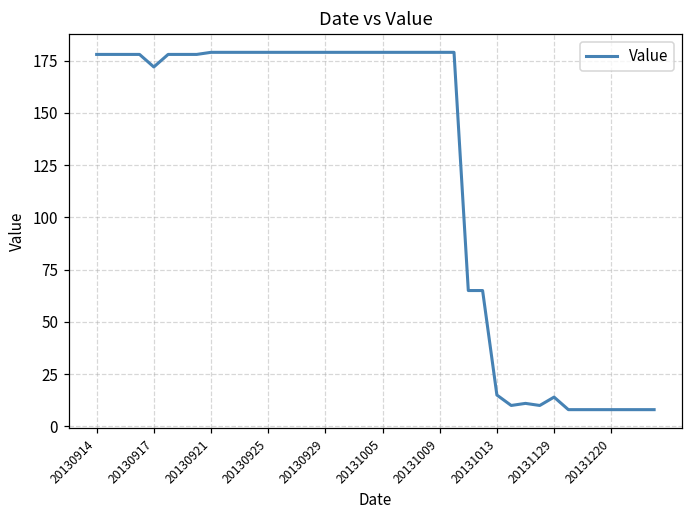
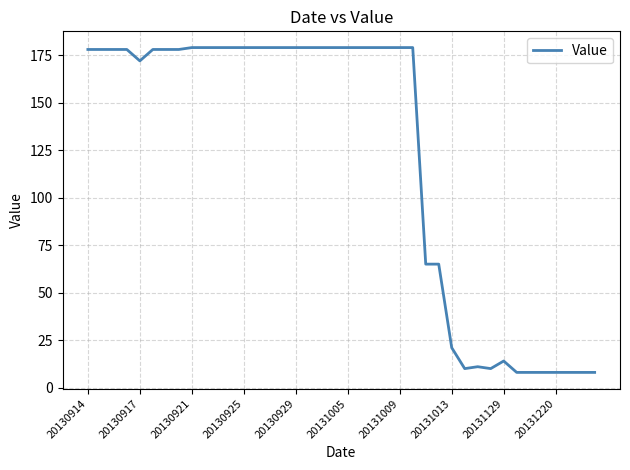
  {
    "20130917": 172,
    "20130921": 179,
    "20130925": 179,
    "20130929": 179,
    "20131005": 179,
-   "20131013": 15,
+   "20131013": 21,
    "20131129": 14,
    "20131220": 8
  }
